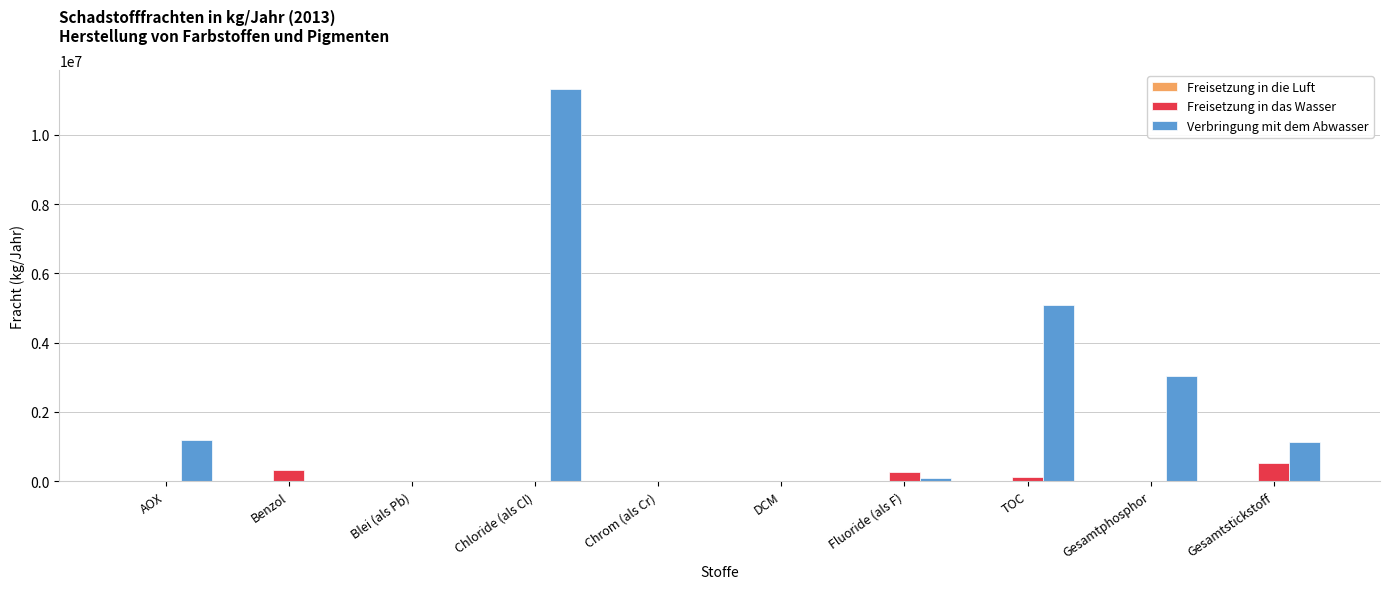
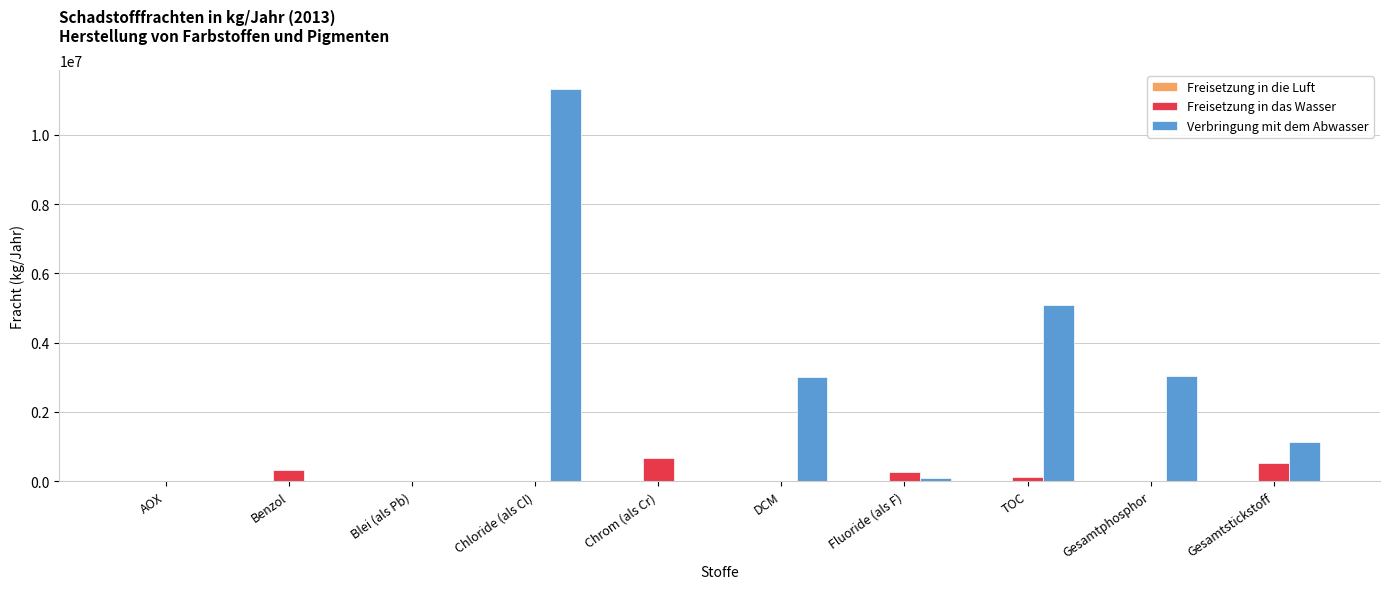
  {
    "Freisetzung in die Luft": {
      "AOX": 0,
      "Benzol": 0,
      "Blei (als Pb)": 0,
      "Chloride (als Cl)": 0,
      "Chrom (als Cr)": 0,
      "DCM": 0,
      "Fluoride (als F)": 0,
      "TOC": 0,
      "Gesamtphosphor": 0,
      "Gesamtstickstoff": 0
    },
    "Freisetzung in das Wasser": {
      "AOX": 0,
      "Benzol": 300000,
      "Chloride (als Cl)": 0,
-     "Chrom (als Cr)": 0,
+     "Chrom (als Cr)": 700000,
      "DCM": 0,
      "Fluoride (als F)": 300000,
      "TOC": 100000,
      "Gesamtphosphor": 0,
      "Gesamtstickstoff": 500000
    },
    "Verbringung mit dem Abwasser": {
-     "AOX": 1200000,
+     "AOX": 0,
      "Chloride (als Cl)": 11300000,
-     "DCM": 0,
+     "DCM": 3000000,
      "Fluoride (als F)": 100000,
      "TOC": 5100000,
      "Gesamtphosphor": 3000000,
      "Gesamtstickstoff": 1100000
    }
  }
